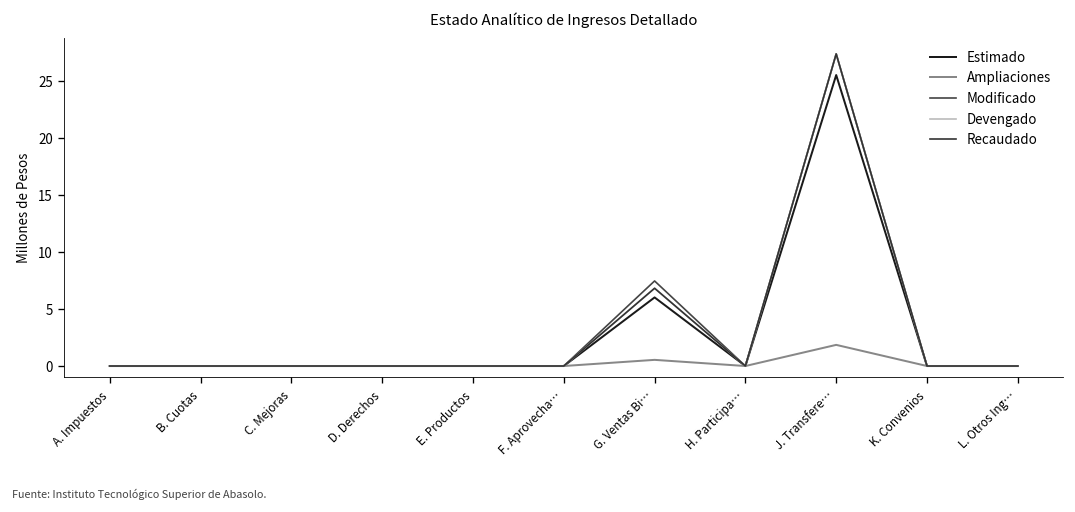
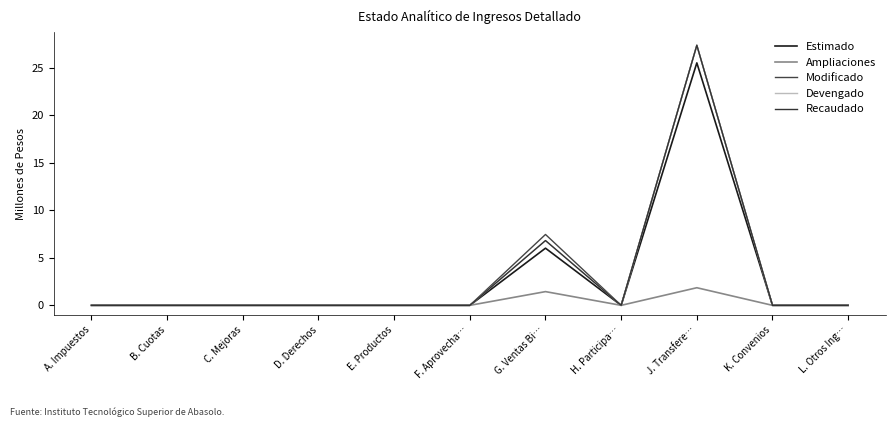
  {
    "Ampliaciones": {
-     "G. Ventas Bi…": 0.5,
+     "G. Ventas Bi…": 1.4,
      "J. Transfere…": 2
    }
  }
